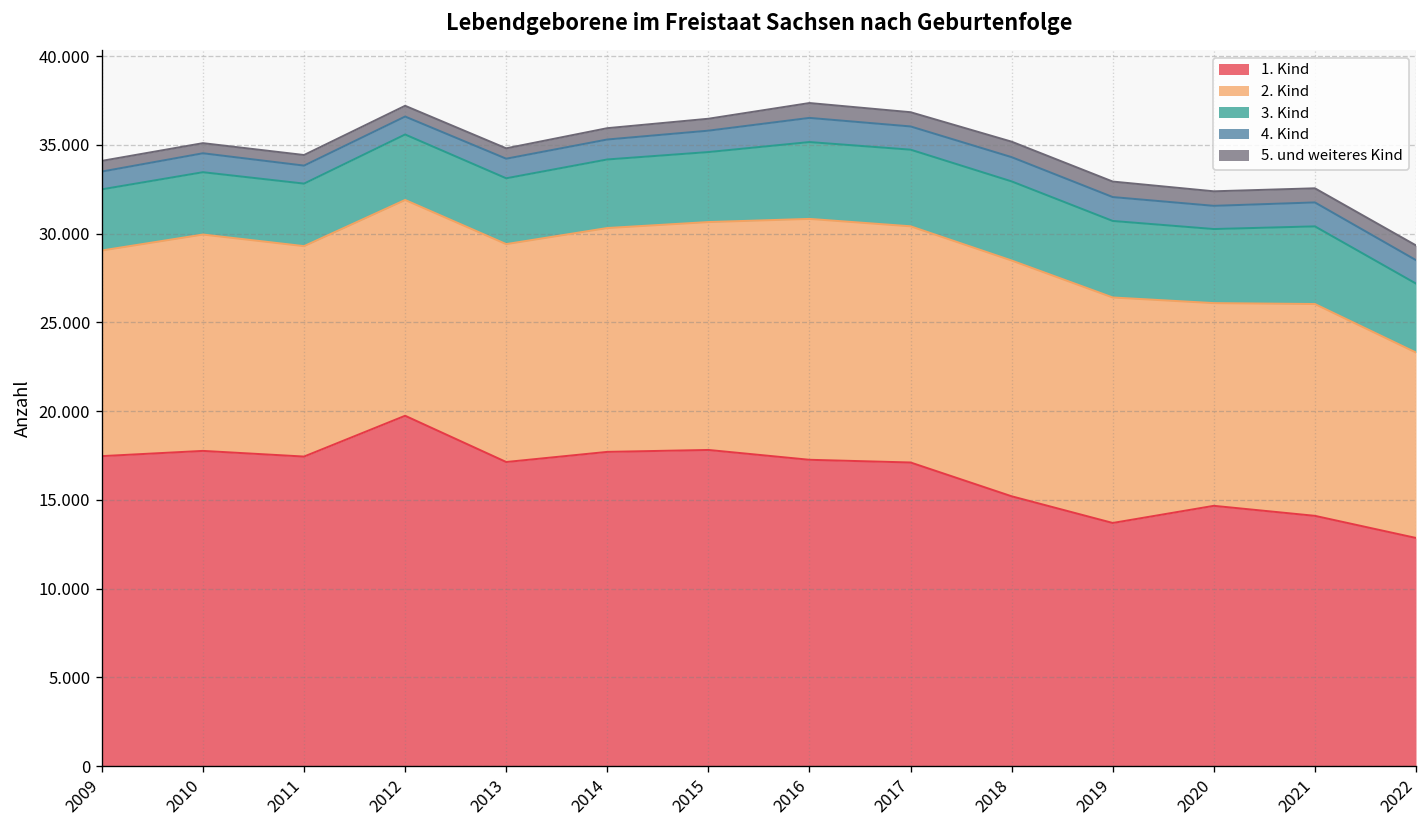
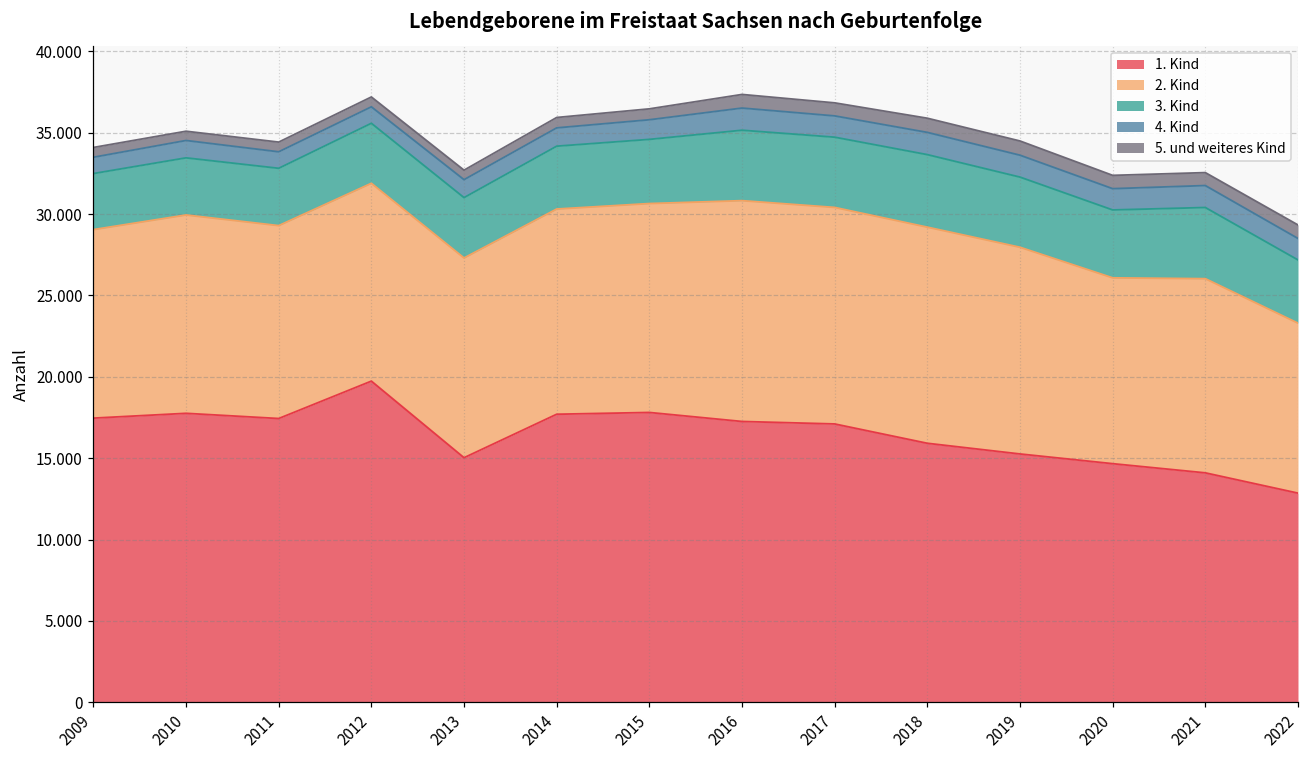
  {
    "1. Kind": {
      "2009": 17.5,
      "2010": 17.8,
      "2011": 17.4,
      "2012": 19.7,
-     "2013": 17.1,
+     "2013": 15.0,
      "2014": 17.7,
      "2015": 17.8,
      "2016": 17.3,
      "2017": 17.1,
-     "2018": 15.2,
-     "2019": 13.7,
+     "2018": 15.9,
+     "2019": 15.3,
      "2020": 14.7,
      "2021": 14.1,
      "2022": 12.9
    },
    "2. Kind": {
      "2009": 11.6,
      "2010": 12.2,
      "2011": 11.9,
      "2012": 12.2,
      "2013": 12.3,
      "2014": 12.6,
      "2015": 12.8,
      "2016": 13.6,
      "2017": 13.3,
      "2018": 13.3,
      "2019": 12.7,
      "2020": 11.4,
      "2021": 11.9,
      "2022": 10.4
    }
  }
